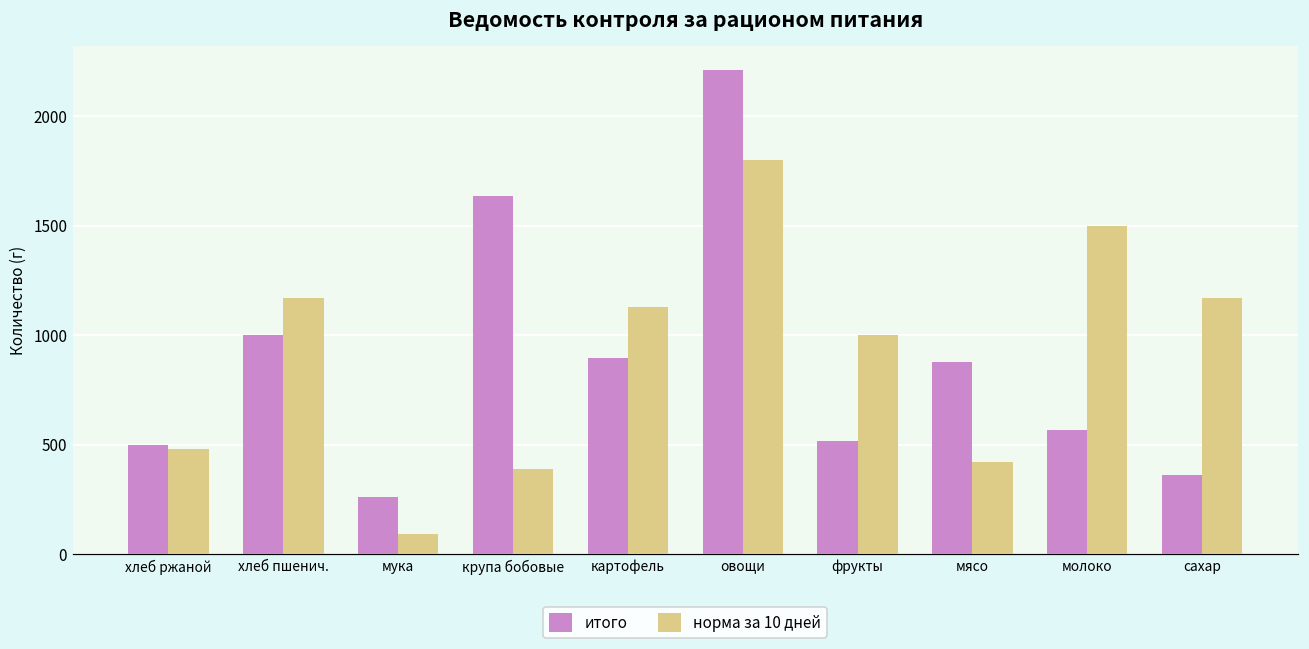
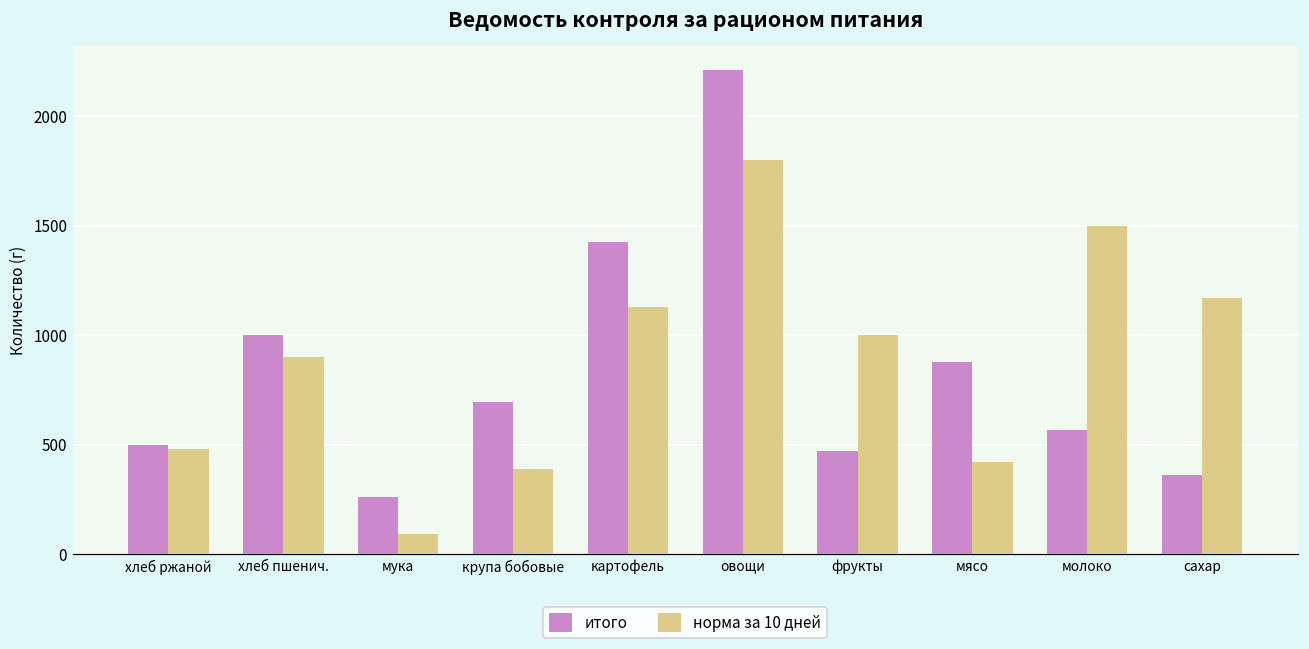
  {
    "итого": {
      "хлеб ржаной": 500,
      "хлеб пшенич.": 1000,
      "мука": 260,
-     "крупа бобовые": 1630,
-     "картофель": 900,
+     "крупа бобовые": 700,
+     "картофель": 1420,
      "овощи": 2210,
-     "фрукты": 520,
+     "фрукты": 470,
      "мясо": 880,
      "молоко": 570,
      "сахар": 360
    },
    "норма за 10 дней": {
      "хлеб ржаной": 480,
-     "хлеб пшенич.": 1170,
+     "хлеб пшенич.": 900,
      "мука": 90,
      "крупа бобовые": 390,
      "картофель": 1130,
      "овощи": 1800,
      "фрукты": 1000,
      "мясо": 420,
      "молоко": 1500,
      "сахар": 1170
    }
  }
